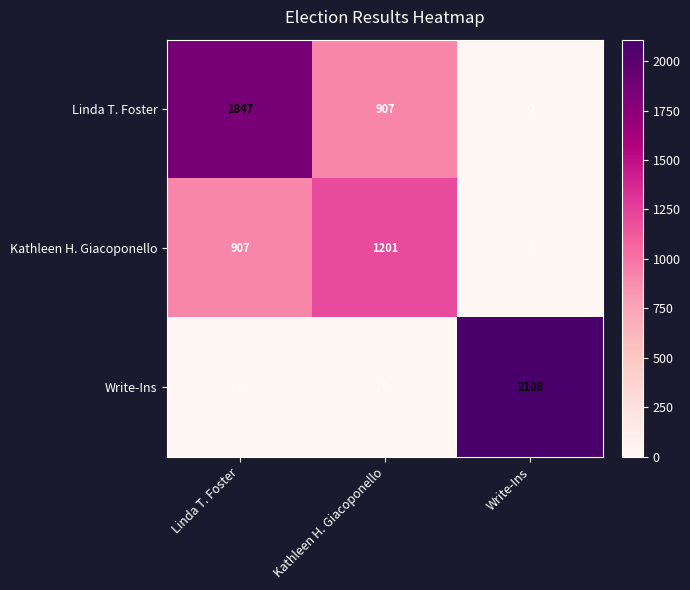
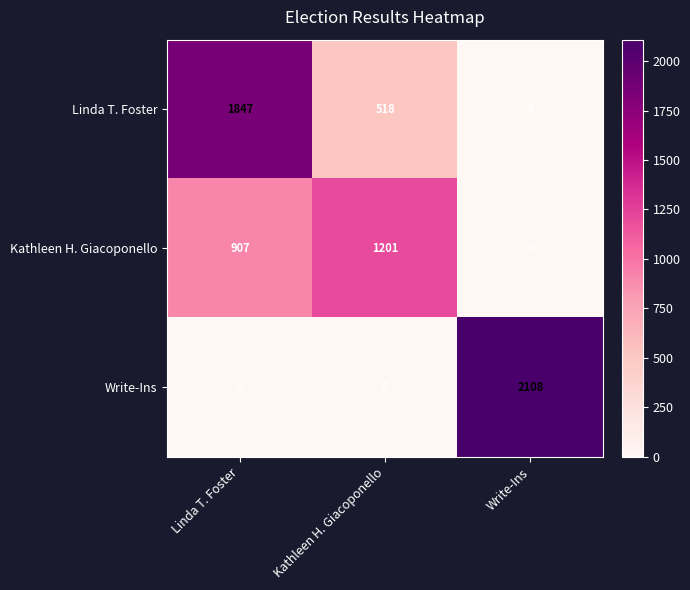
  {
    "Linda T. Foster": {
      "Linda T. Foster": 1847,
-     "Kathleen H. Giacoponello": 907
+     "Kathleen H. Giacoponello": 518
    },
    "Kathleen H. Giacoponello": {
      "Linda T. Foster": 907,
      "Kathleen H. Giacoponello": 1201
    },
    "Write-Ins": {
      "Write-Ins": 2108
    }
  }
